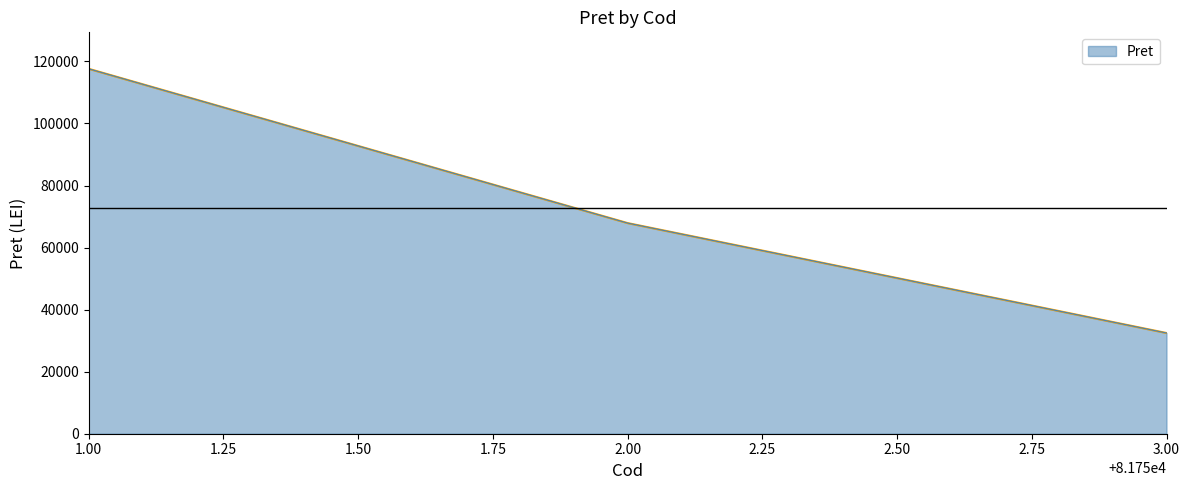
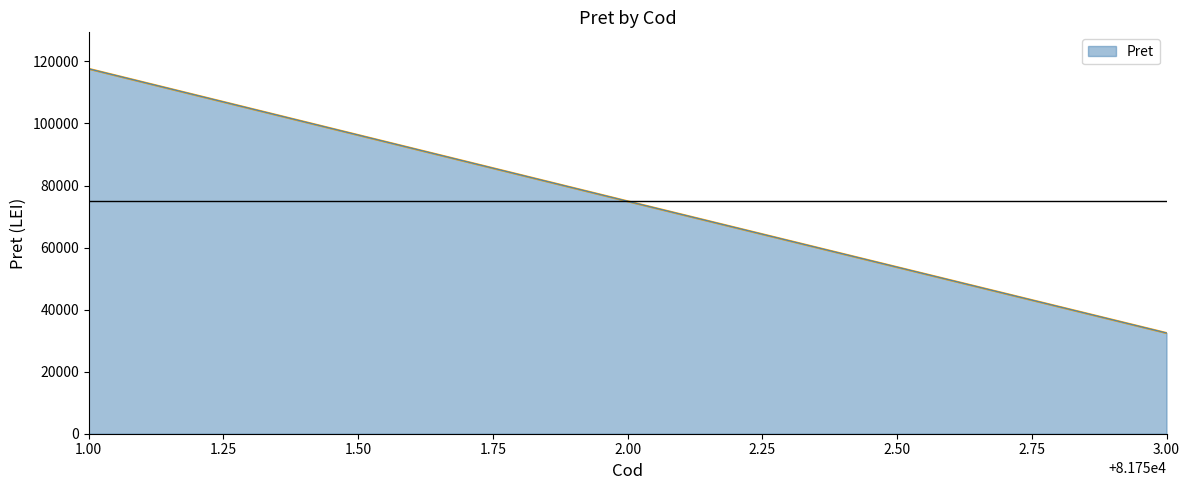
  {
    "1.00": 118000,
-   "2.00": 68000,
+   "2.00": 75000,
    "3.00": 32000
  }
